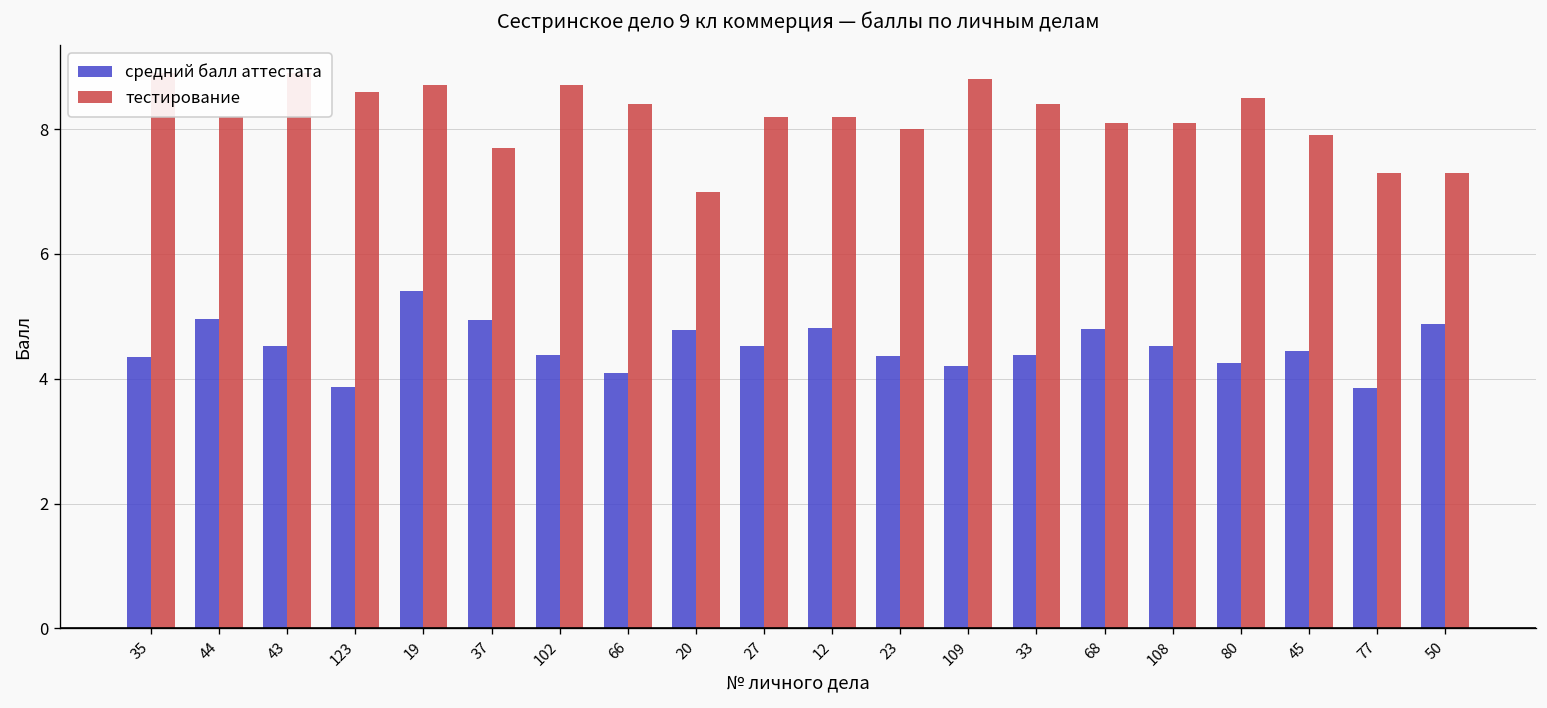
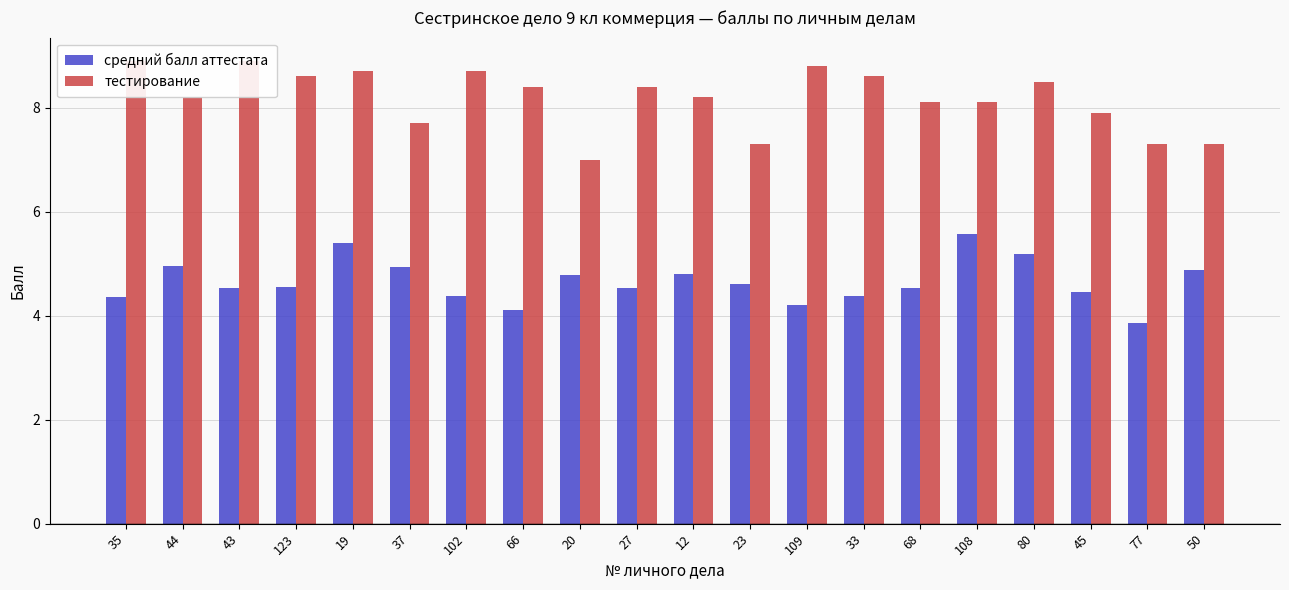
  {
    "средний балл аттестата": {
      "35": 4.4,
      "44": 5.0,
      "43": 4.5,
-     "123": 3.9,
+     "123": 4.6,
      "19": 5.4,
      "37": 4.9,
      "102": 4.4,
      "66": 4.1,
      "20": 4.8,
      "27": 4.5,
      "12": 4.8,
-     "23": 4.4,
+     "23": 4.6,
      "109": 4.2,
      "33": 4.4,
-     "68": 4.8,
-     "108": 4.5,
-     "80": 4.3,
+     "68": 4.5,
+     "108": 5.6,
+     "80": 5.2,
      "45": 4.5,
      "77": 3.9,
      "50": 4.9
    },
    "тестирование": {
      "123": 8.6,
      "19": 8.7,
      "37": 7.7,
      "102": 8.7,
      "66": 8.4,
      "20": 7.0,
-     "27": 8.2,
+     "27": 8.4,
      "12": 8.2,
-     "23": 8.0,
+     "23": 7.3,
      "109": 8.8,
-     "33": 8.4,
+     "33": 8.6,
      "68": 8.1,
      "108": 8.1,
      "80": 8.5,
      "45": 7.9,
      "77": 7.3,
      "50": 7.3
    }
  }
